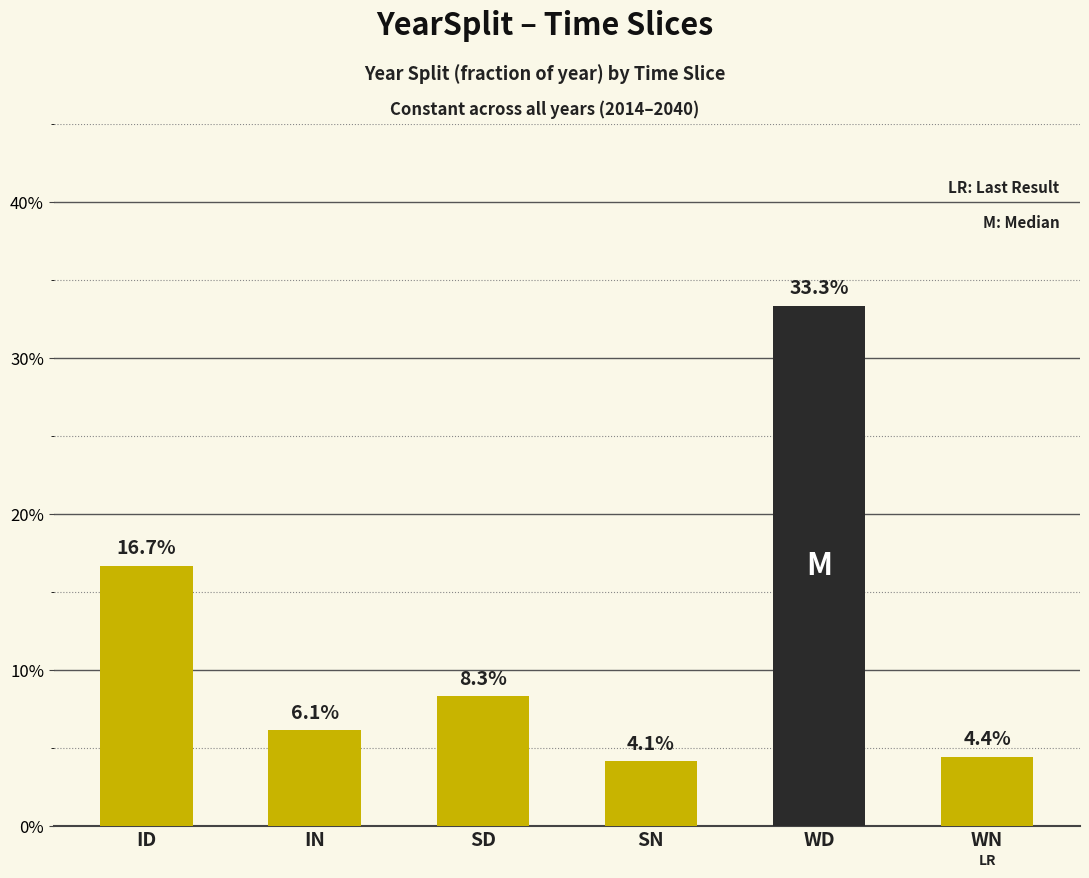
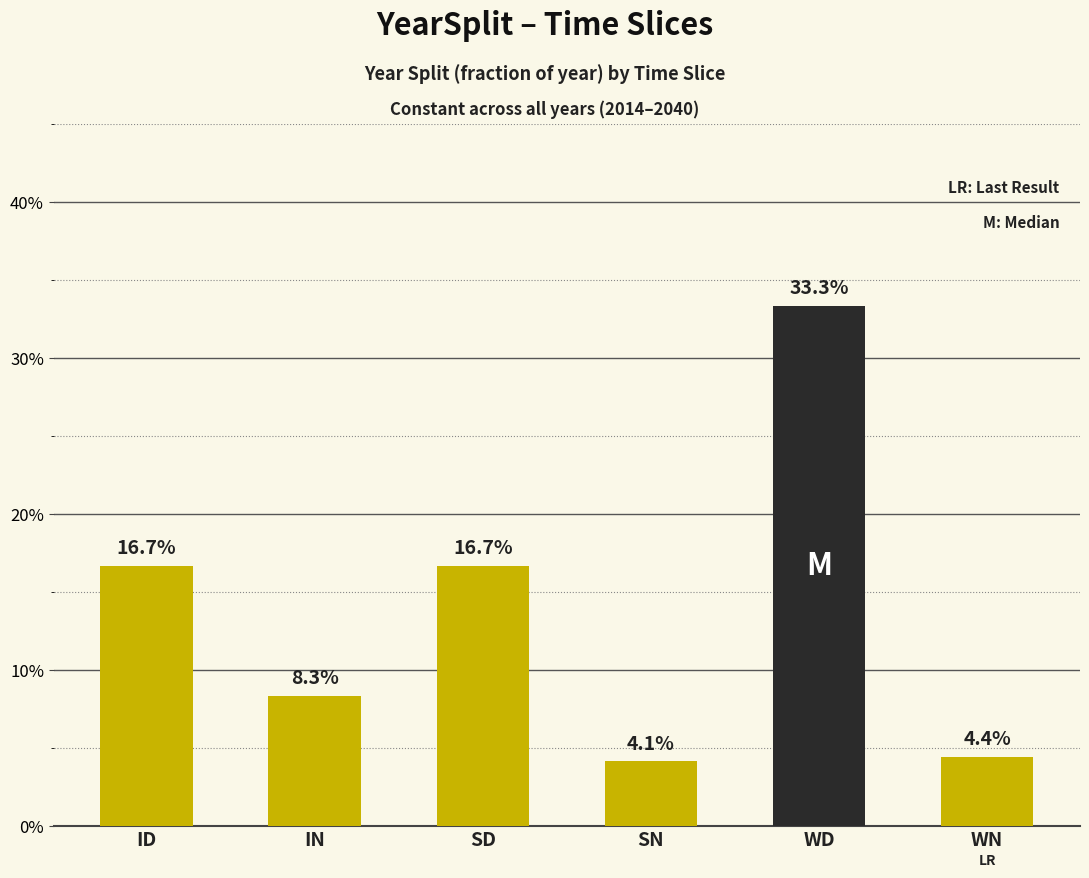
  {
    "ID": "16.7%",
-   "IN": "6.1%",
-   "SD": "8.3%",
+   "IN": "8.3%",
+   "SD": "16.7%",
    "SN": "4.1%",
    "WD": "33.3%",
    "WN": "4.4%"
  }
